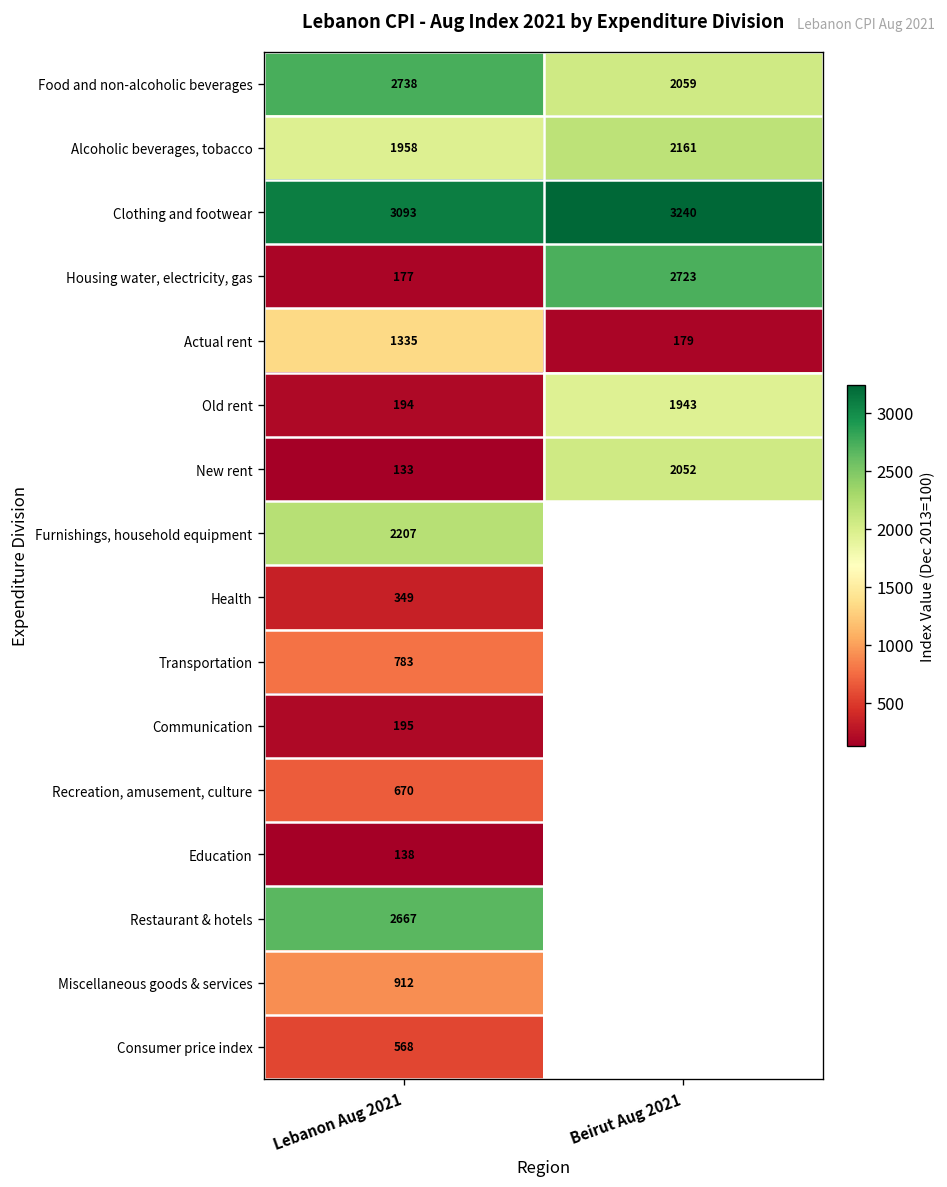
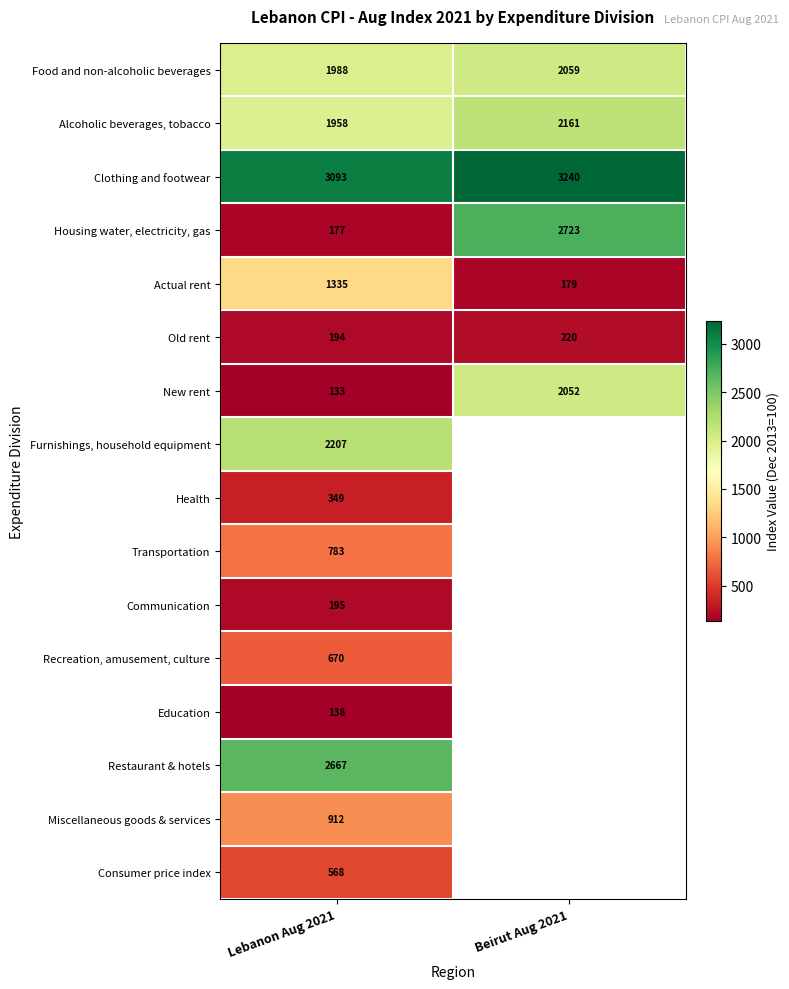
  {
    "Food and non-alcoholic beverages": {
-     "Lebanon Aug 2021": 2738,
+     "Lebanon Aug 2021": 1988,
      "Beirut Aug 2021": 2059
    },
    "Alcoholic beverages, tobacco": {
      "Lebanon Aug 2021": 1958,
      "Beirut Aug 2021": 2161
    },
    "Clothing and footwear": {
      "Lebanon Aug 2021": 3093,
      "Beirut Aug 2021": 3240
    },
    "Housing water, electricity, gas": {
      "Lebanon Aug 2021": 177,
      "Beirut Aug 2021": 2723
    },
    "Actual rent": {
      "Lebanon Aug 2021": 1335,
      "Beirut Aug 2021": 179
    },
    "Old rent": {
      "Lebanon Aug 2021": 194,
-     "Beirut Aug 2021": 1943
+     "Beirut Aug 2021": 220
    },
    "New rent": {
      "Lebanon Aug 2021": 133,
      "Beirut Aug 2021": 2052
    },
    "Furnishings, household equipment": {
      "Lebanon Aug 2021": 2207
    },
    "Health": {
      "Lebanon Aug 2021": 349
    },
    "Transportation": {
      "Lebanon Aug 2021": 783
    },
    "Communication": {
      "Lebanon Aug 2021": 195
    },
    "Recreation, amusement, culture": {
      "Lebanon Aug 2021": 670
    },
    "Education": {
      "Lebanon Aug 2021": 138
    },
    "Restaurant & hotels": {
      "Lebanon Aug 2021": 2667
    },
    "Miscellaneous goods & services": {
      "Lebanon Aug 2021": 912
    },
    "Consumer price index": {
      "Lebanon Aug 2021": 568
    }
  }
